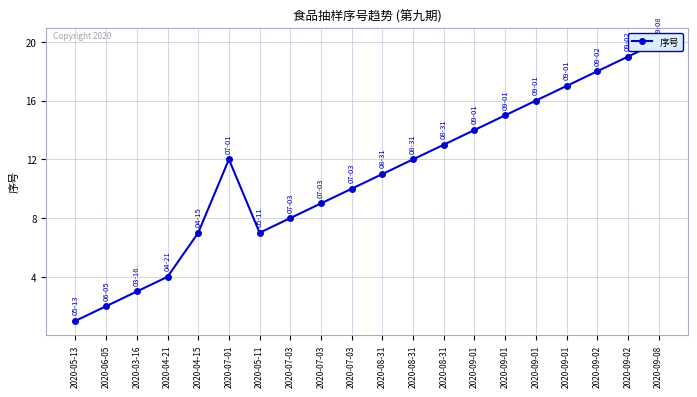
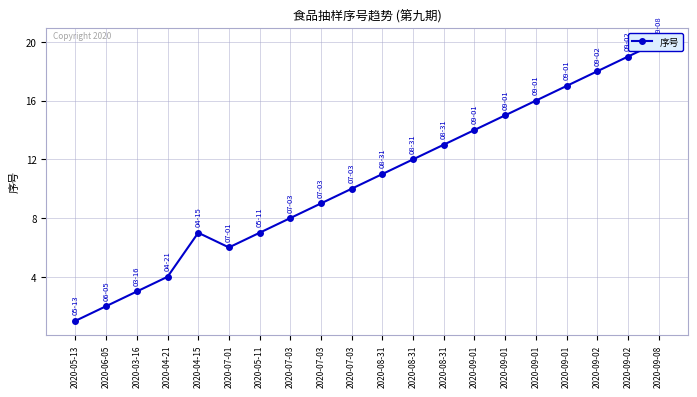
  {
-   "2020-07-01": 12
+   "2020-07-01": 6
  }
